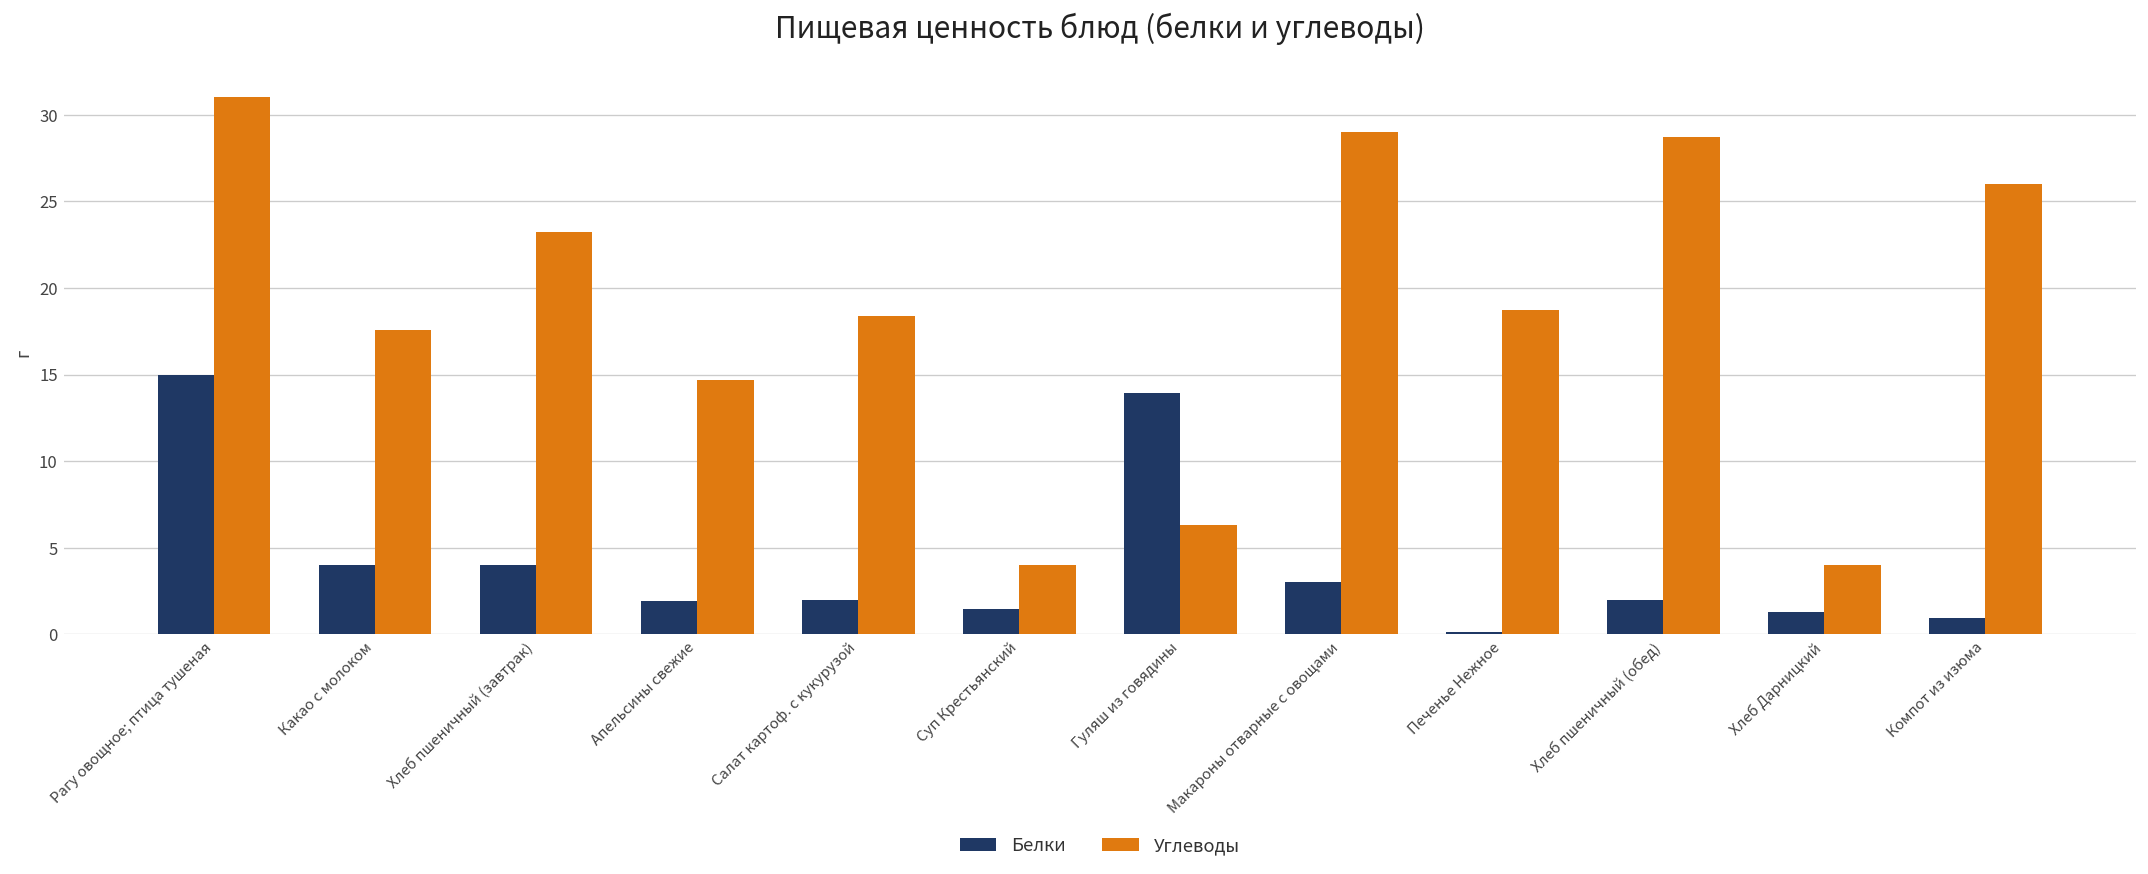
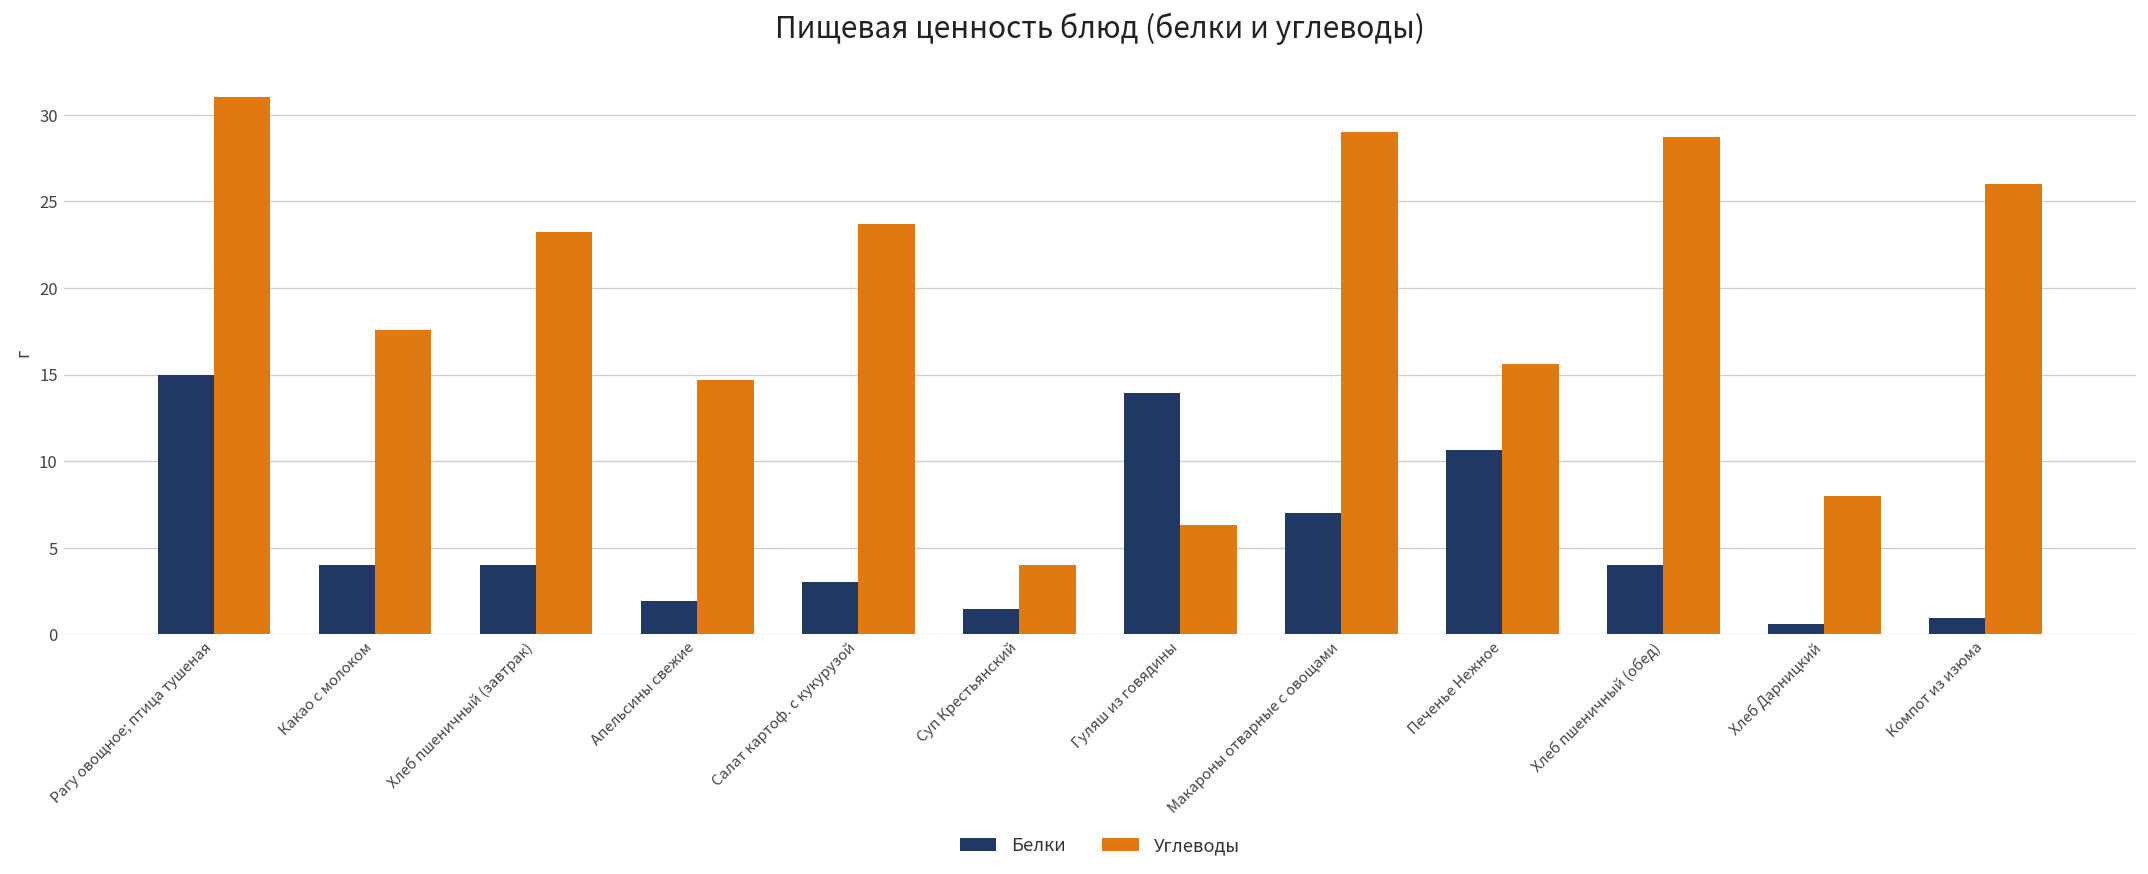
  {
    "Белки": {
      "Рагу овощное; птица тушеная": 15.0,
      "Какао с молоком": 4.0,
      "Хлеб пшеничный (завтрак)": 4.0,
      "Апельсины свежие": 1.9,
-     "Салат картоф. с кукурузой": 2.0,
+     "Салат картоф. с кукурузой": 3.0,
      "Суп Крестьянский": 1.5,
      "Гуляш из говядины": 13.9,
-     "Макароны отварные с овощами": 3,
-     "Печенье Нежное": 0.2,
-     "Хлеб пшеничный (обед)": 2,
-     "Хлеб Дарницкий": 1.3,
+     "Макароны отварные с овощами": 7,
+     "Печенье Нежное": 10.7,
+     "Хлеб пшеничный (обед)": 4,
+     "Хлеб Дарницкий": 0.6,
      "Компот из изюма": 0.9
    },
    "Углеводы": {
      "Рагу овощное; птица тушеная": 31.0,
      "Какао с молоком": 17.6,
      "Хлеб пшеничный (завтрак)": 23.2,
      "Апельсины свежие": 14.7,
-     "Салат картоф. с кукурузой": 18.4,
+     "Салат картоф. с кукурузой": 23.7,
      "Суп Крестьянский": 4.0,
      "Гуляш из говядины": 6.3,
      "Макароны отварные с овощами": 29.0,
-     "Печенье Нежное": 18.7,
+     "Печенье Нежное": 15.6,
      "Хлеб пшеничный (обед)": 28.7,
-     "Хлеб Дарницкий": 4,
+     "Хлеб Дарницкий": 8,
      "Компот из изюма": 26.0
    }
  }
